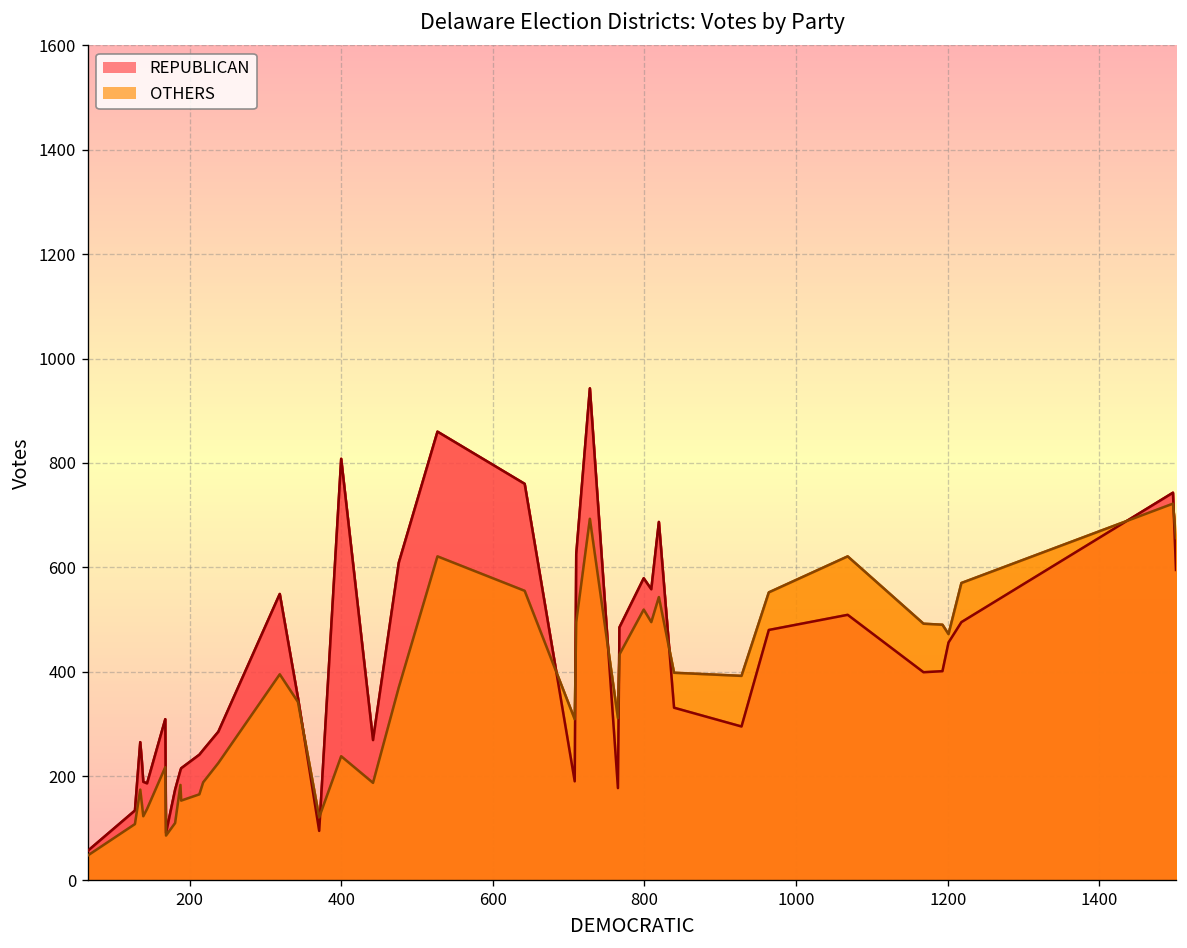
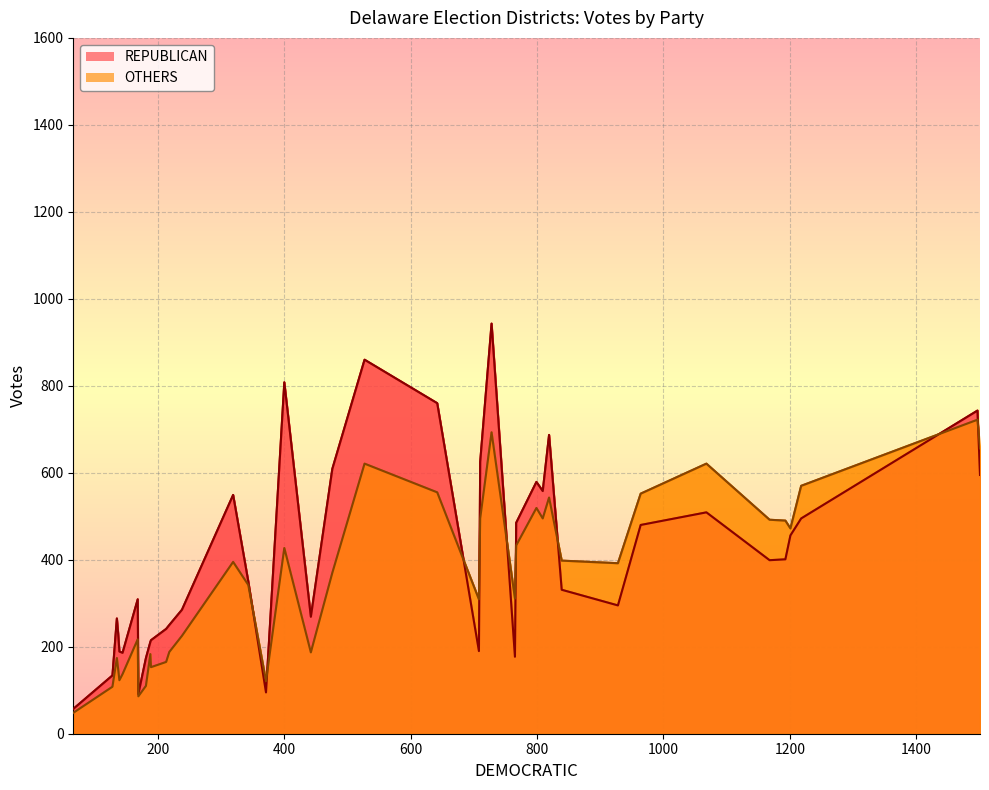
  {
    "REPUBLICAN": {
      "400": 810
    },
    "OTHERS": {
-     "400": 240
+     "400": 430
    }
  }
